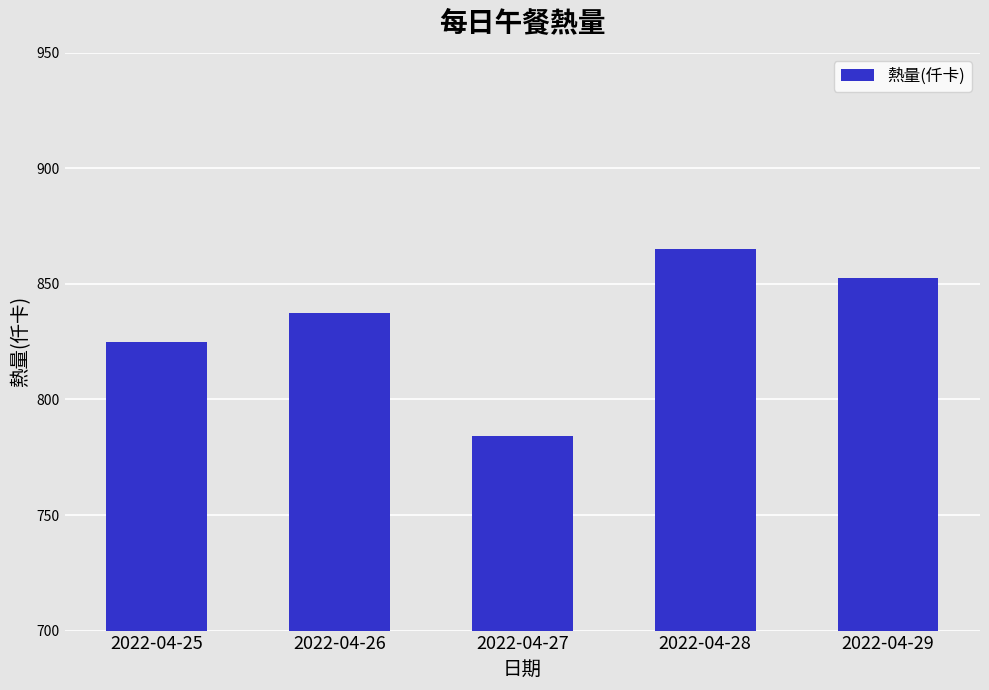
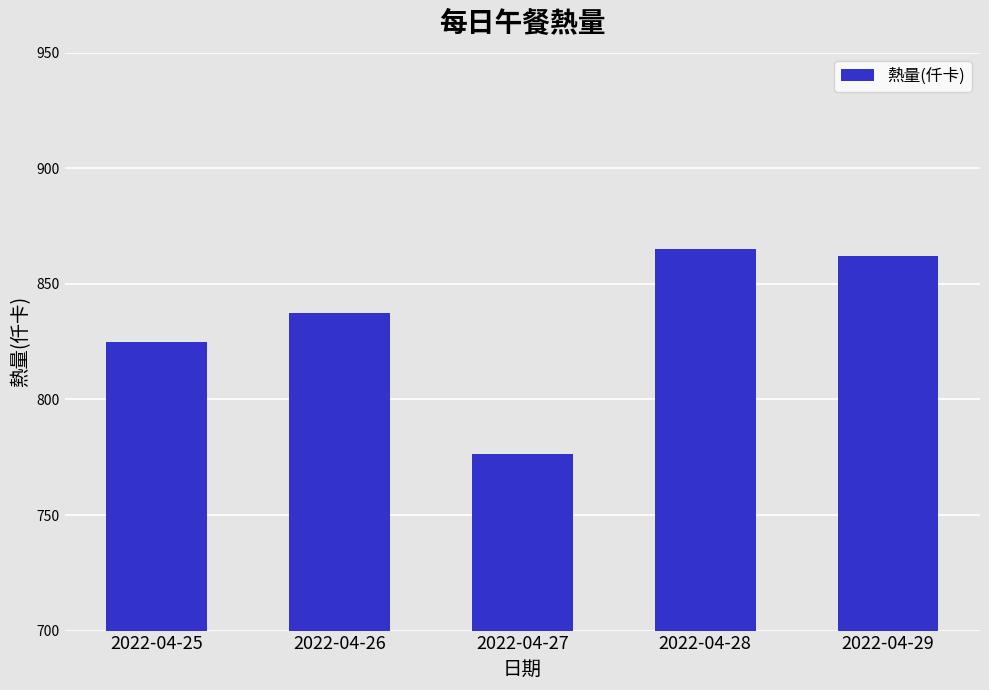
  {
    "2022-04-25": 825,
    "2022-04-26": 837,
-   "2022-04-27": 784,
+   "2022-04-27": 777,
    "2022-04-28": 865,
-   "2022-04-29": 853
+   "2022-04-29": 862
  }
